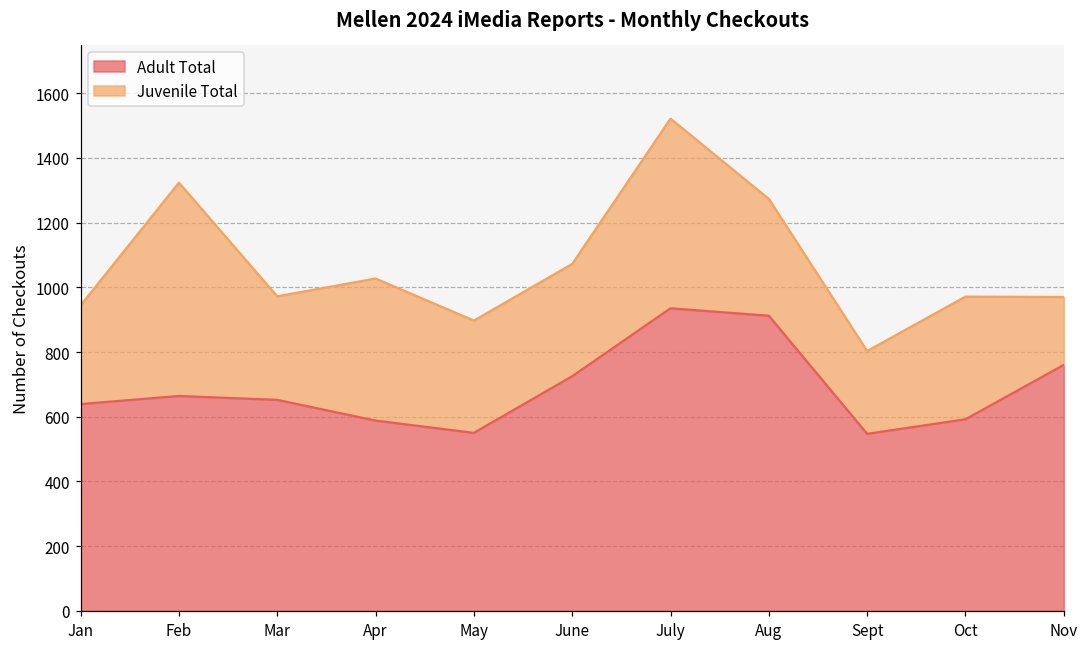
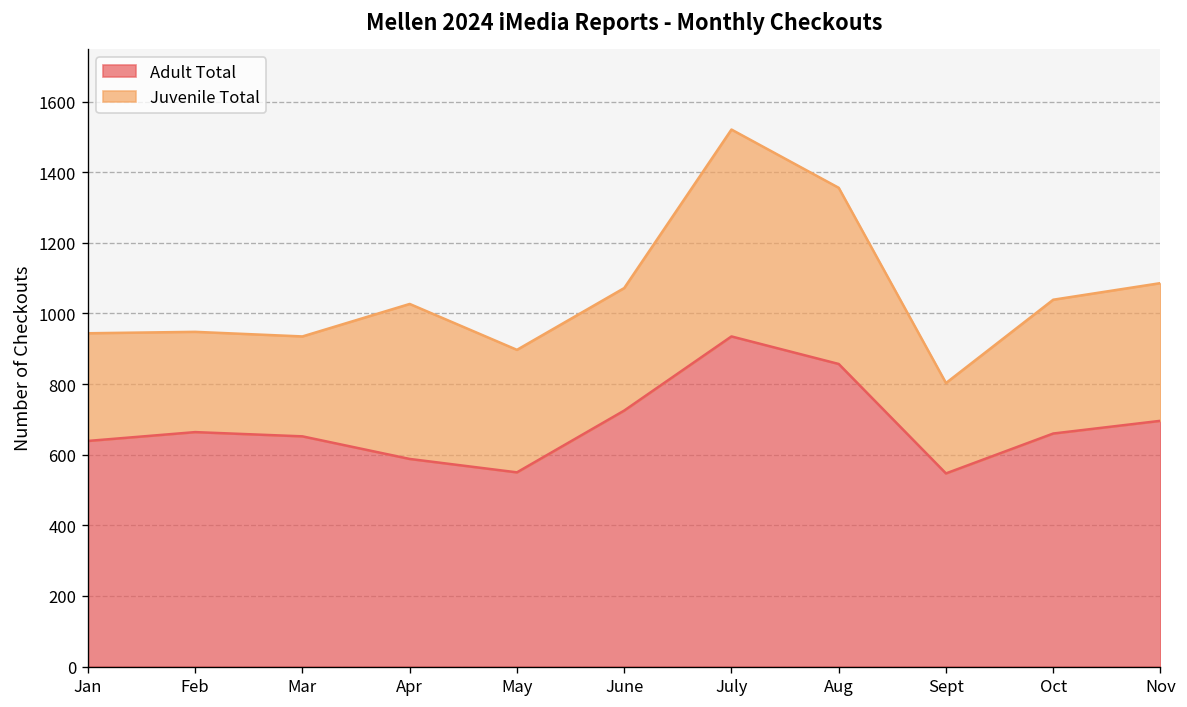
  {
    "Adult Total": {
      "Jan": 640,
      "Feb": 660,
      "Mar": 650,
      "Apr": 590,
      "May": 550,
      "June": 730,
      "July": 940,
-     "Aug": 910,
+     "Aug": 860,
      "Sept": 550,
-     "Oct": 590,
-     "Nov": 760
+     "Oct": 660,
+     "Nov": 700
    },
    "Juvenile Total": {
      "Jan": 310,
-     "Feb": 660,
-     "Mar": 320,
+     "Feb": 280,
+     "Mar": 280,
      "Apr": 440,
      "May": 350,
      "June": 350,
      "July": 590,
-     "Aug": 360,
+     "Aug": 500,
      "Sept": 260,
      "Oct": 380,
-     "Nov": 210
+     "Nov": 390
    }
  }
